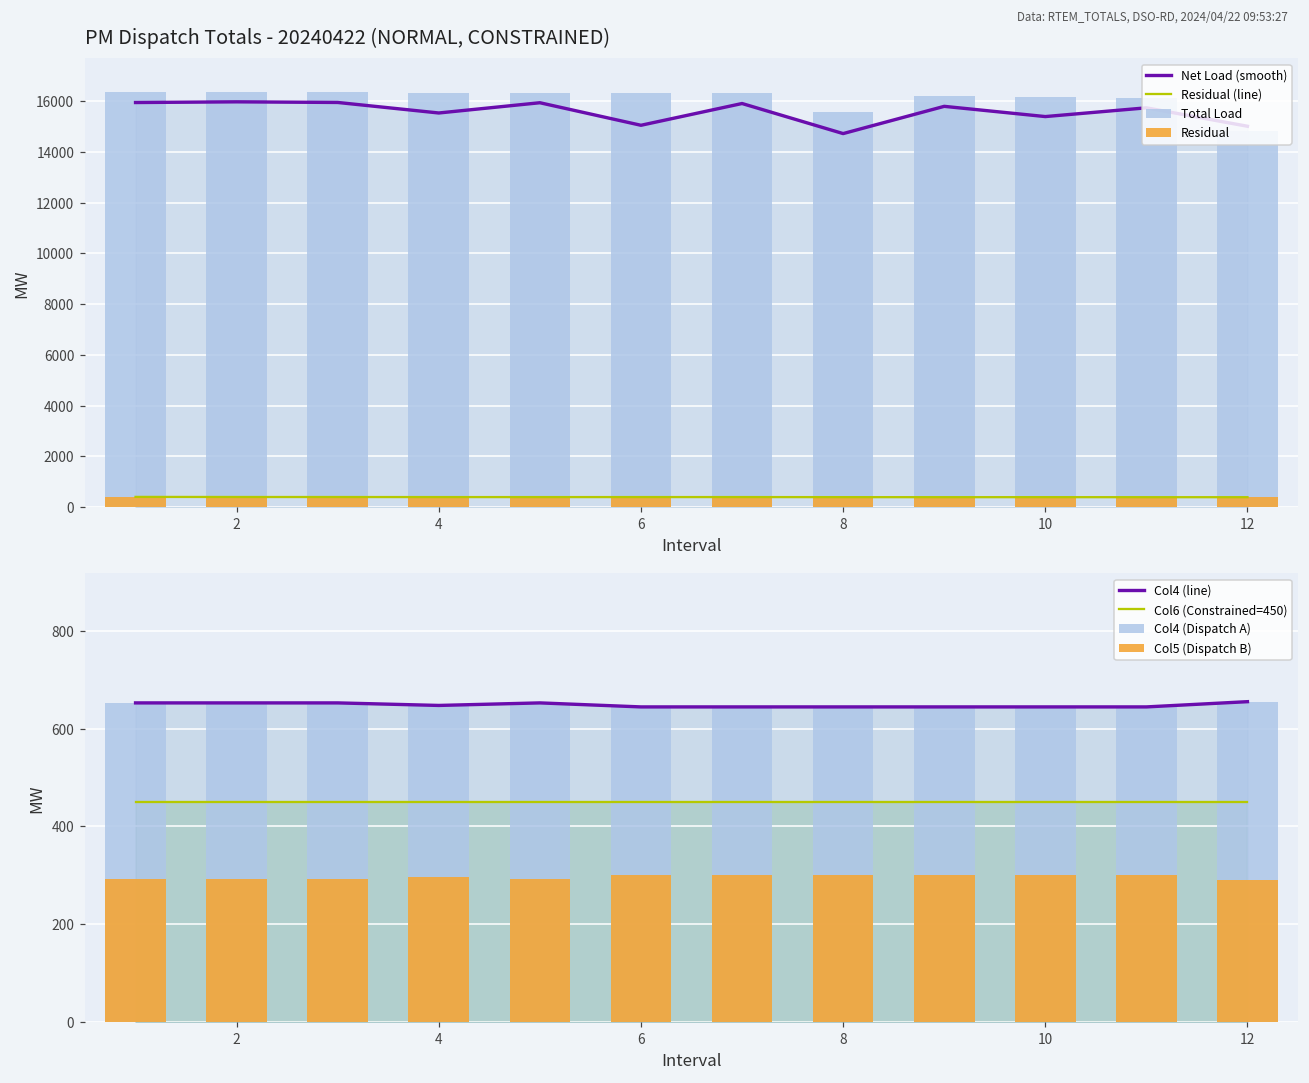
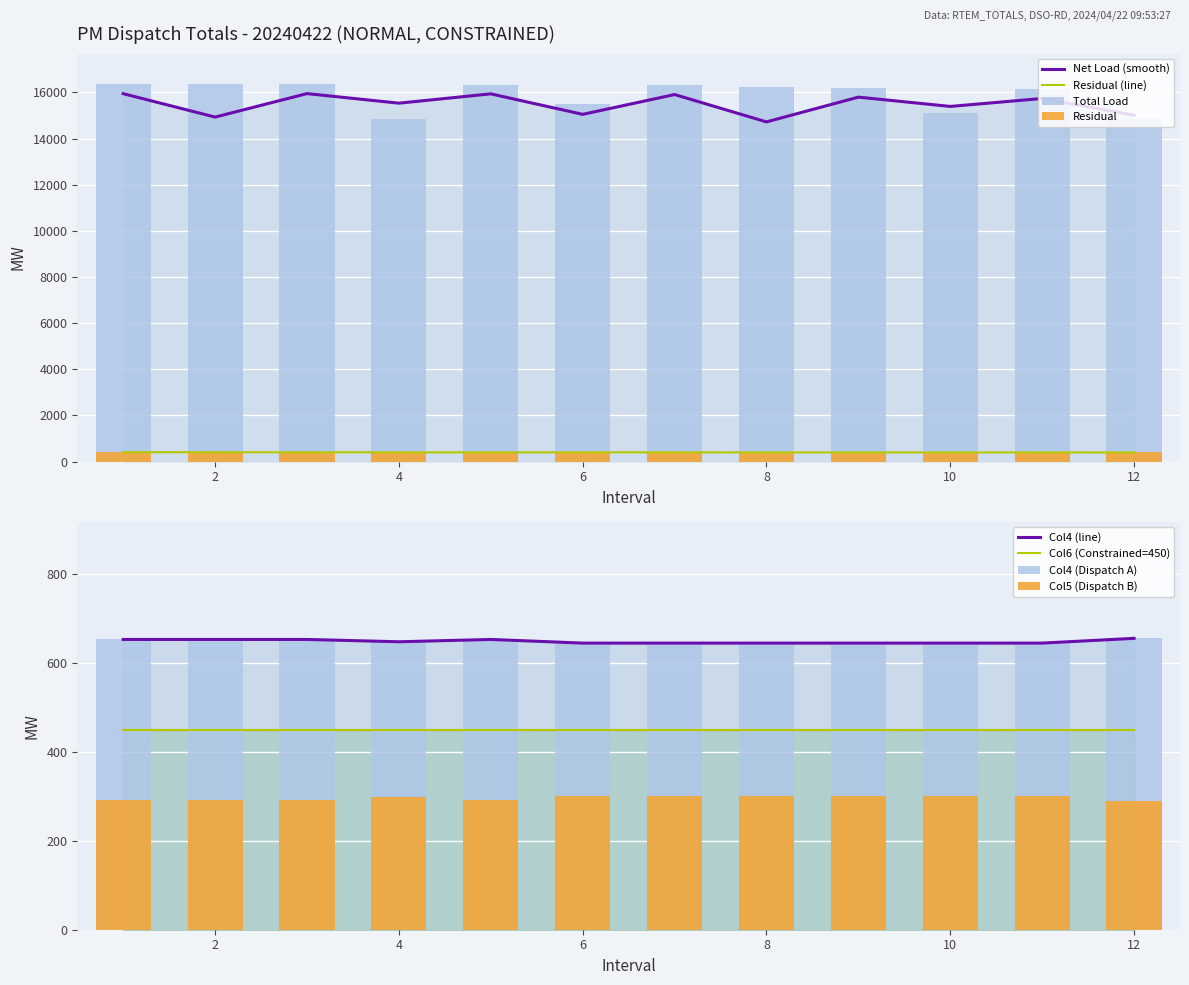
  {
    "PM Dispatch Totals - 20240422 (NORMAL, CONSTRAINED)": {
      "Net Load (smooth)": {
-       "2": 16000,
+       "2": 14900,
        "4": 15500,
        "6": 15000,
        "8": 14700,
        "10": 15400
      },
      "Total Load": {
        "2": 16400,
-       "4": 16300,
-       "6": 16300,
-       "8": 15600,
-       "10": 16200
+       "4": 14900,
+       "6": 15500,
+       "8": 16200,
+       "10": 15100
      },
      "Residual": {
        "2": 400,
        "4": 400,
        "6": 400,
        "8": 400,
        "10": 400,
        "12": 400
      }
    }
  }
